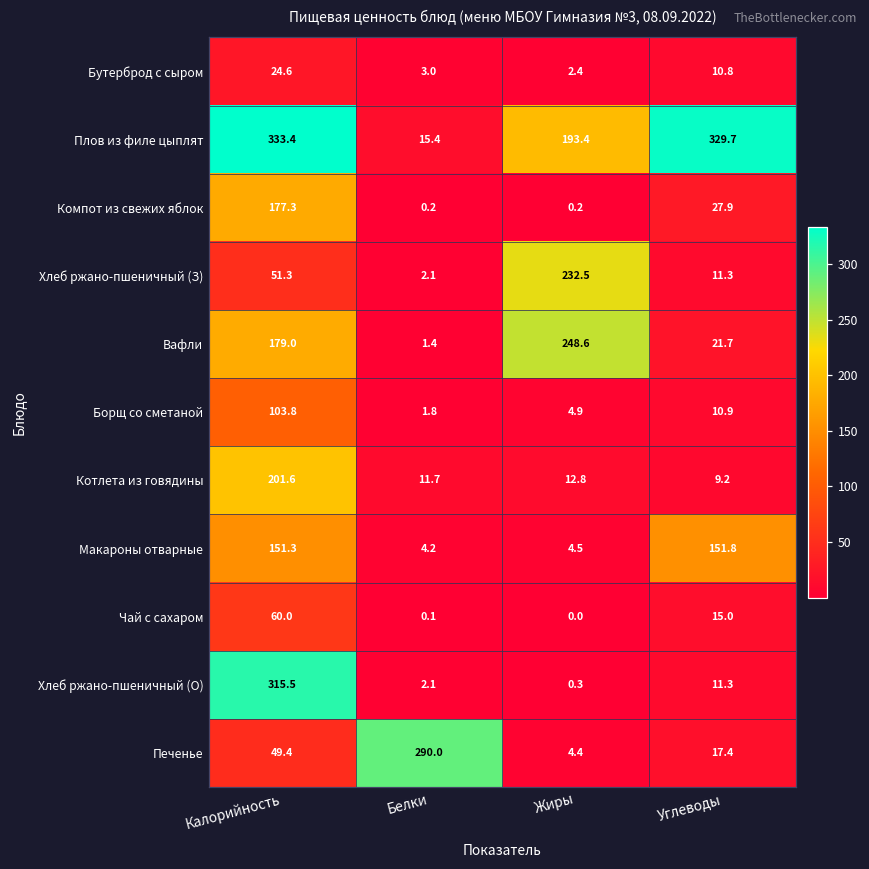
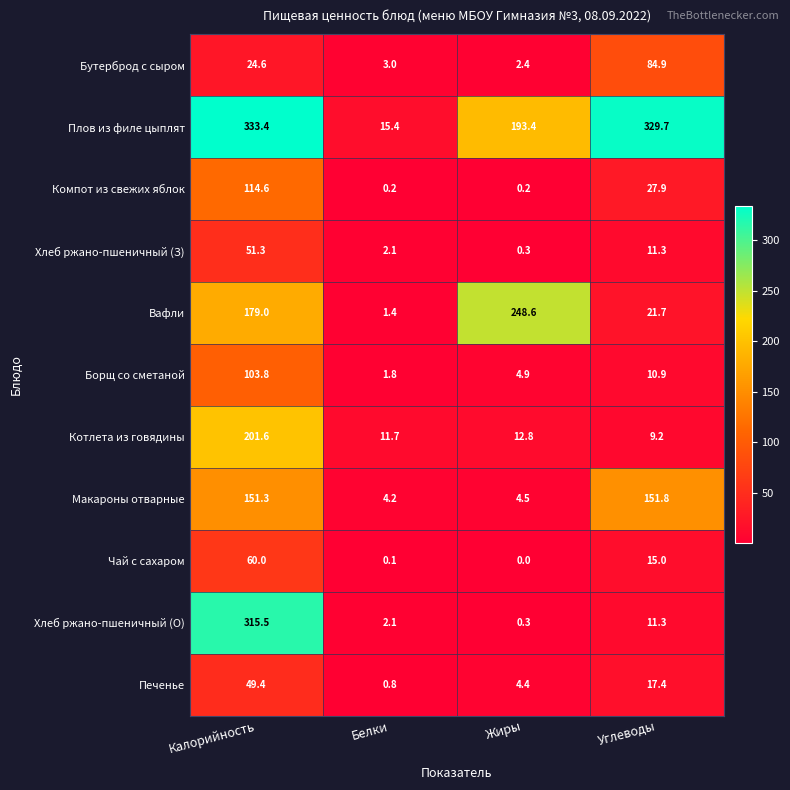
  {
    "Бутерброд с сыром": {
      "Калорийность": 24.6,
      "Белки": 3.0,
      "Жиры": 2.4,
-     "Углеводы": 10.8
+     "Углеводы": 84.9
    },
    "Плов из филе цыплят": {
      "Калорийность": 333.4,
      "Белки": 15.4,
      "Жиры": 193.4,
      "Углеводы": 329.7
    },
    "Компот из свежих яблок": {
-     "Калорийность": 177.3,
+     "Калорийность": 114.6,
      "Белки": 0.2,
      "Жиры": 0.2,
      "Углеводы": 27.9
    },
    "Хлеб ржано-пшеничный (З)": {
      "Калорийность": 51.3,
      "Белки": 2.1,
-     "Жиры": 232.5,
+     "Жиры": 0.3,
      "Углеводы": 11.3
    },
    "Вафли": {
      "Калорийность": 179.0,
      "Белки": 1.4,
      "Жиры": 248.6,
      "Углеводы": 21.7
    },
    "Борщ со сметаной": {
      "Калорийность": 103.8,
      "Белки": 1.8,
      "Жиры": 4.9,
      "Углеводы": 10.9
    },
    "Котлета из говядины": {
      "Калорийность": 201.6,
      "Белки": 11.7,
      "Жиры": 12.8,
      "Углеводы": 9.2
    },
    "Макароны отварные": {
      "Калорийность": 151.3,
      "Белки": 4.2,
      "Жиры": 4.5,
      "Углеводы": 151.8
    },
    "Чай с сахаром": {
      "Калорийность": 60.0,
      "Белки": 0.1,
      "Жиры": 0.0,
      "Углеводы": 15.0
    },
    "Хлеб ржано-пшеничный (О)": {
      "Калорийность": 315.5,
      "Белки": 2.1,
      "Жиры": 0.3,
      "Углеводы": 11.3
    },
    "Печенье": {
      "Калорийность": 49.4,
-     "Белки": 290.0,
+     "Белки": 0.8,
      "Жиры": 4.4,
      "Углеводы": 17.4
    }
  }
